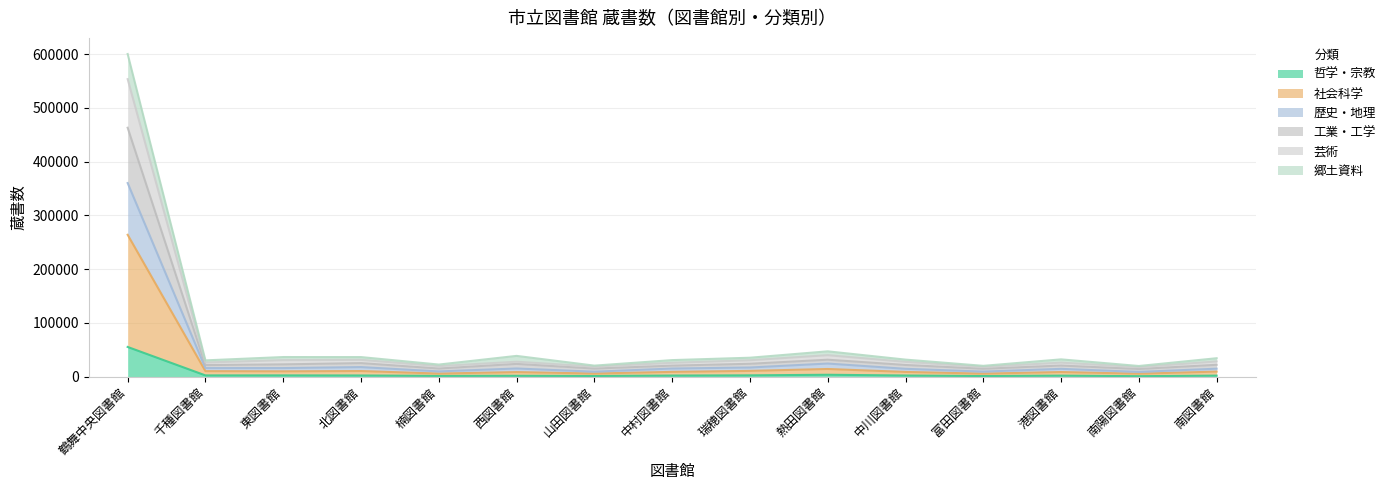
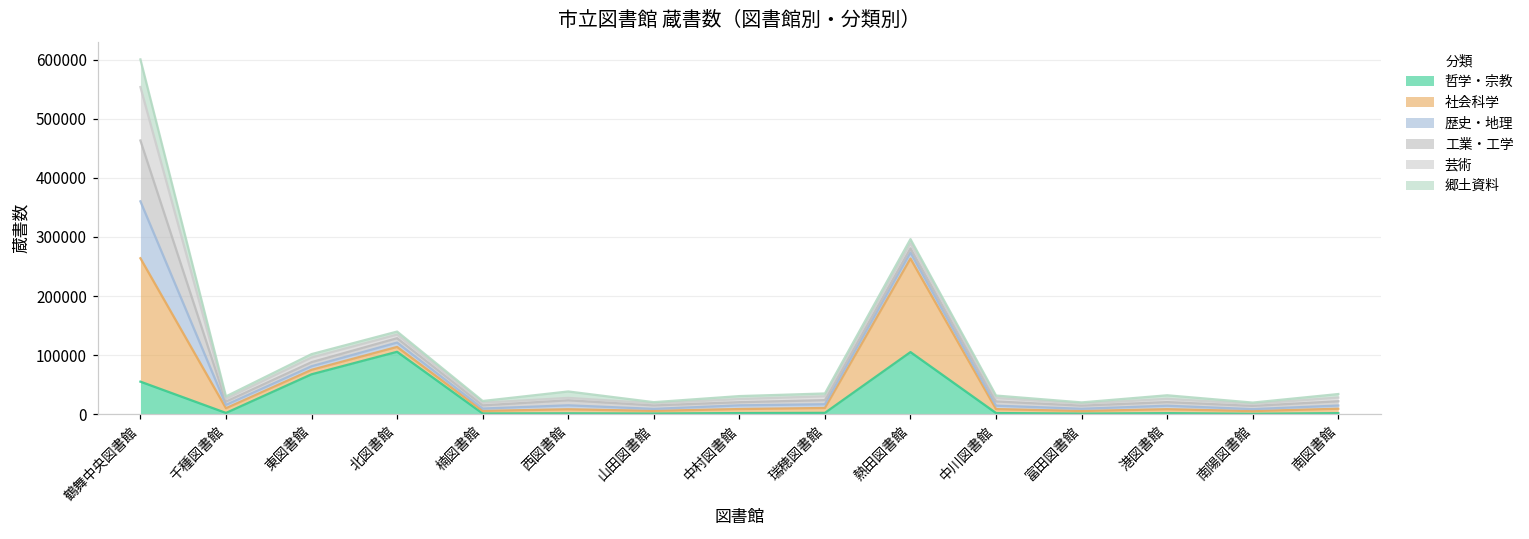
  {
    "哲学・宗教": {
      "鶴舞中央図書館": 60000,
      "千種図書館": 0,
-     "東図書館": 0,
-     "北図書館": 0,
+     "東図書館": 70000,
+     "北図書館": 110000,
      "西図書館": 0,
      "中村図書館": 0,
      "瑞穂図書館": 0,
-     "熱田図書館": 0,
+     "熱田図書館": 110000,
      "中川図書館": 0,
      "港図書館": 0,
      "南図書館": 0
    },
    "社会科学": {
      "鶴舞中央図書館": 210000,
      "千種図書館": 10000,
      "東図書館": 10000,
      "北図書館": 10000,
      "西図書館": 10000,
      "中村図書館": 10000,
      "瑞穂図書館": 10000,
-     "熱田図書館": 10000,
+     "熱田図書館": 160000,
      "中川図書館": 10000,
      "港図書館": 10000,
      "南図書館": 10000
    }
  }
